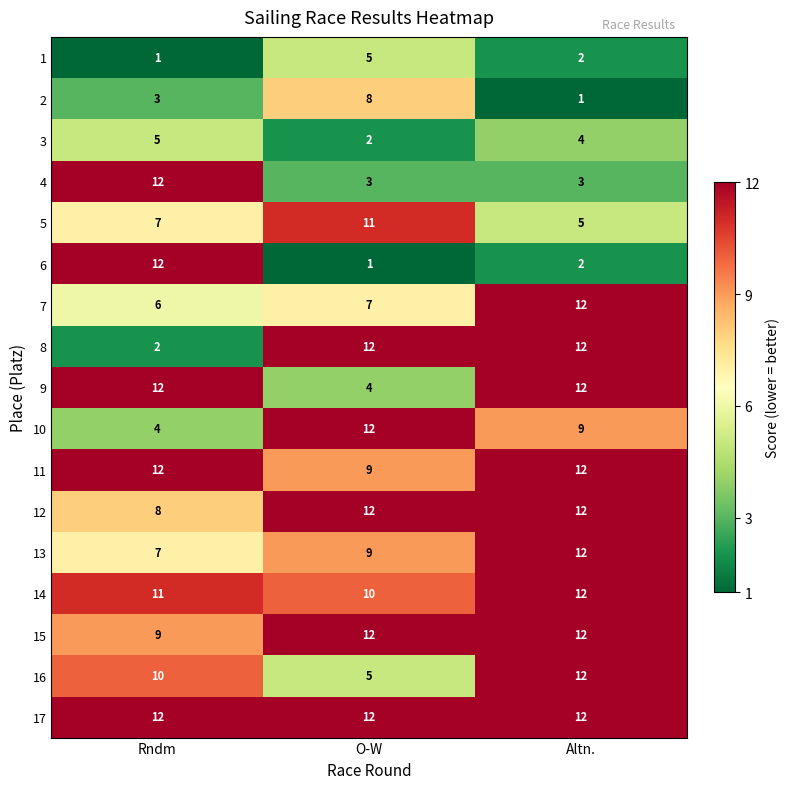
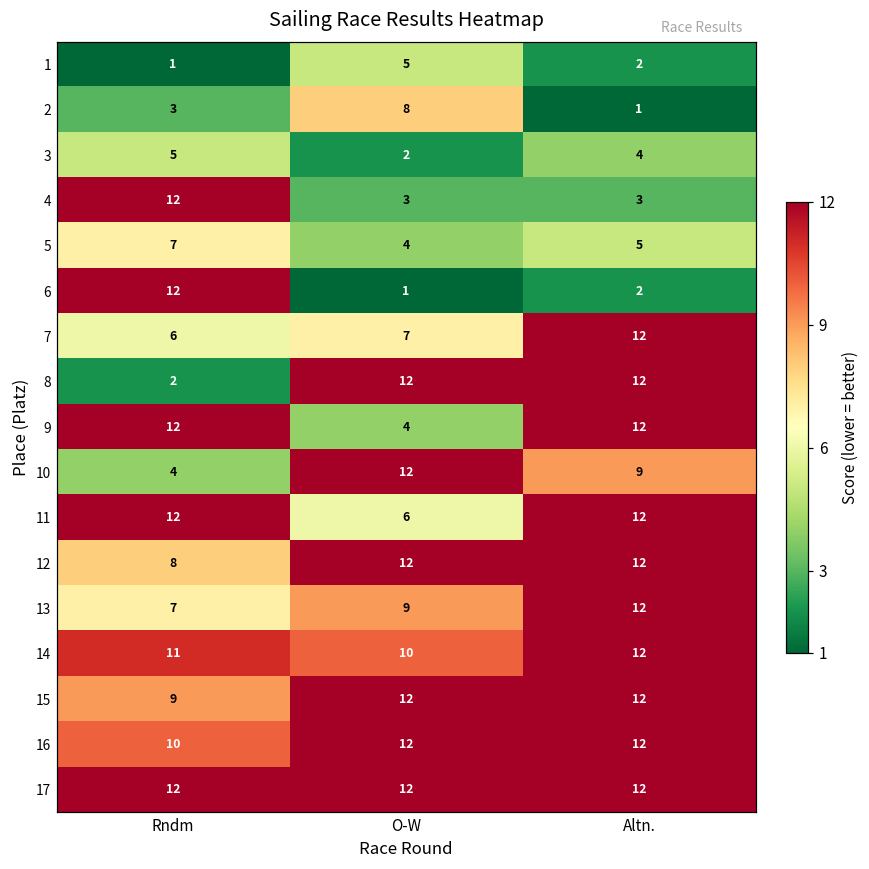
  {
    "1": {
      "Rndm": 1,
      "O-W": 5,
      "Altn.": 2
    },
    "2": {
      "Rndm": 3,
      "O-W": 8,
      "Altn.": 1
    },
    "3": {
      "Rndm": 5,
      "O-W": 2,
      "Altn.": 4
    },
    "4": {
      "Rndm": 12,
      "O-W": 3,
      "Altn.": 3
    },
    "5": {
      "Rndm": 7,
-     "O-W": 11,
+     "O-W": 4,
      "Altn.": 5
    },
    "6": {
      "Rndm": 12,
      "O-W": 1,
      "Altn.": 2
    },
    "7": {
      "Rndm": 6,
      "O-W": 7,
      "Altn.": 12
    },
    "8": {
      "Rndm": 2,
      "O-W": 12,
      "Altn.": 12
    },
    "9": {
      "Rndm": 12,
      "O-W": 4,
      "Altn.": 12
    },
    "10": {
      "Rndm": 4,
      "O-W": 12,
      "Altn.": 9
    },
    "11": {
      "Rndm": 12,
-     "O-W": 9,
+     "O-W": 6,
      "Altn.": 12
    },
    "12": {
      "Rndm": 8,
      "O-W": 12,
      "Altn.": 12
    },
    "13": {
      "Rndm": 7,
      "O-W": 9,
      "Altn.": 12
    },
    "14": {
      "Rndm": 11,
      "O-W": 10,
      "Altn.": 12
    },
    "15": {
      "Rndm": 9,
      "O-W": 12,
      "Altn.": 12
    },
    "16": {
      "Rndm": 10,
-     "O-W": 5,
+     "O-W": 12,
      "Altn.": 12
    },
    "17": {
      "Rndm": 12,
      "O-W": 12,
      "Altn.": 12
    }
  }
